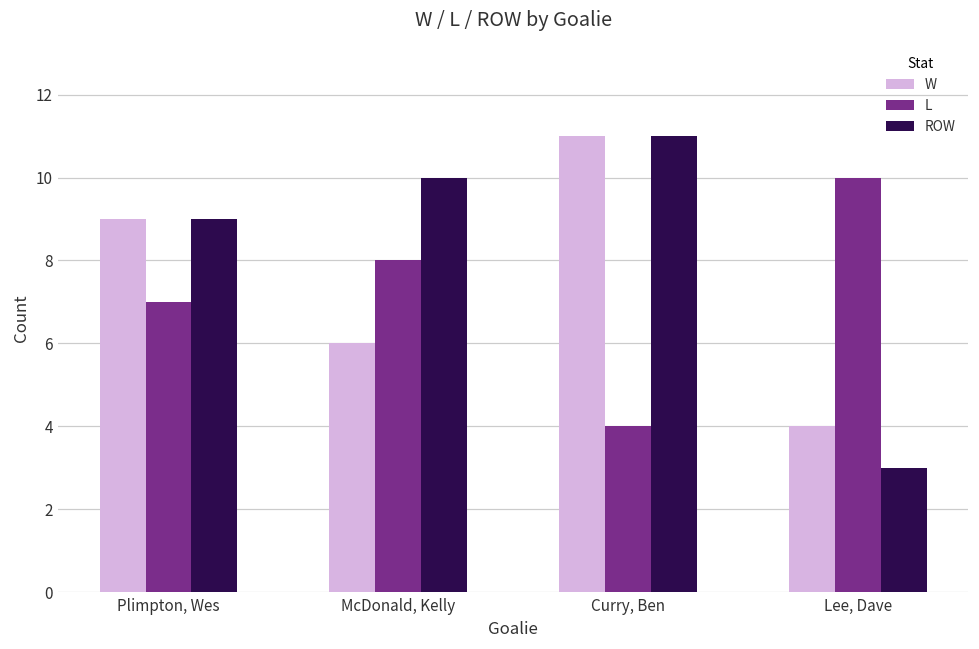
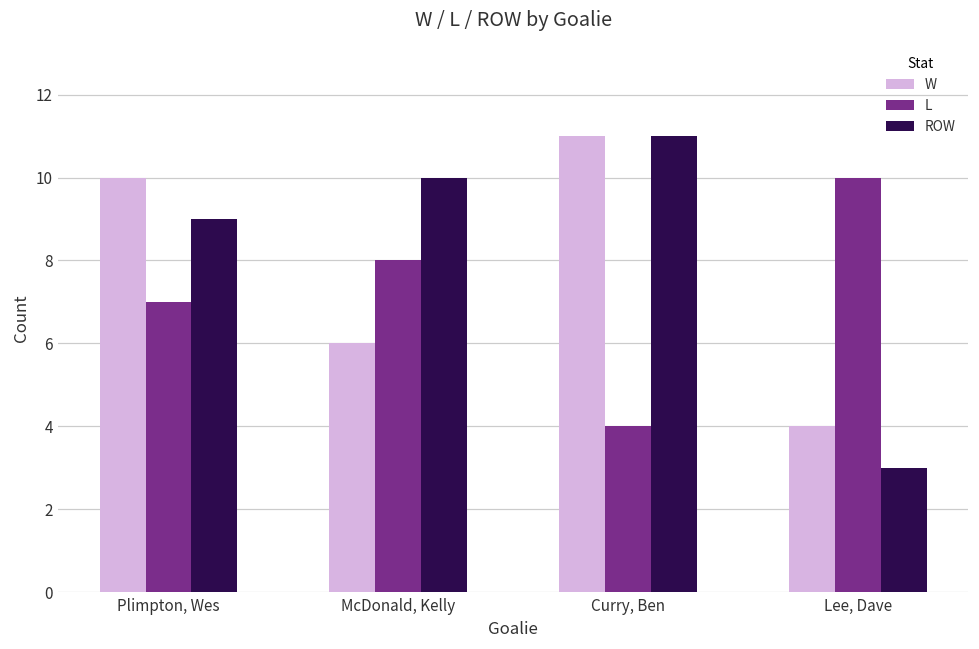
  {
    "W": {
-     "Plimpton, Wes": 9,
+     "Plimpton, Wes": 10,
      "McDonald, Kelly": 6,
      "Curry, Ben": 11,
      "Lee, Dave": 4
    },
    "L": {
      "Plimpton, Wes": 7,
      "McDonald, Kelly": 8,
      "Curry, Ben": 4,
      "Lee, Dave": 10
    },
    "ROW": {
      "Plimpton, Wes": 9,
      "McDonald, Kelly": 10,
      "Curry, Ben": 11,
      "Lee, Dave": 3
    }
  }
